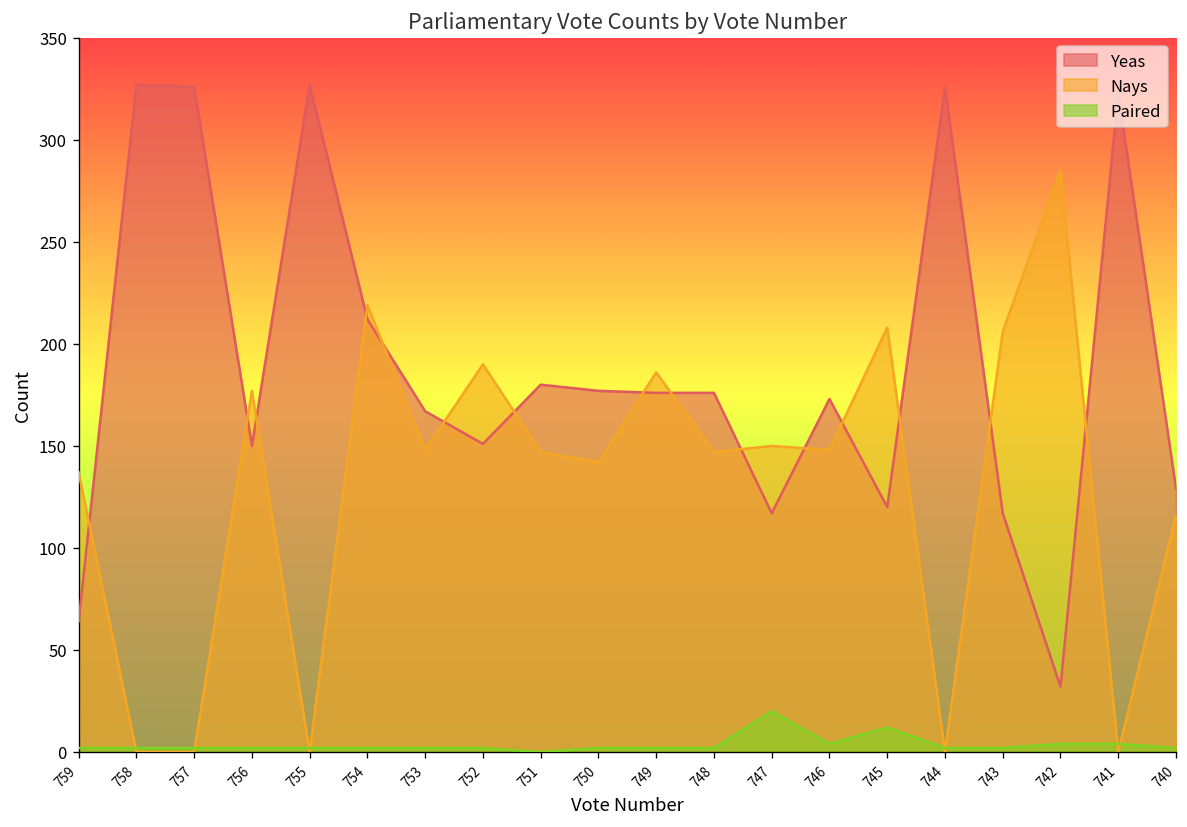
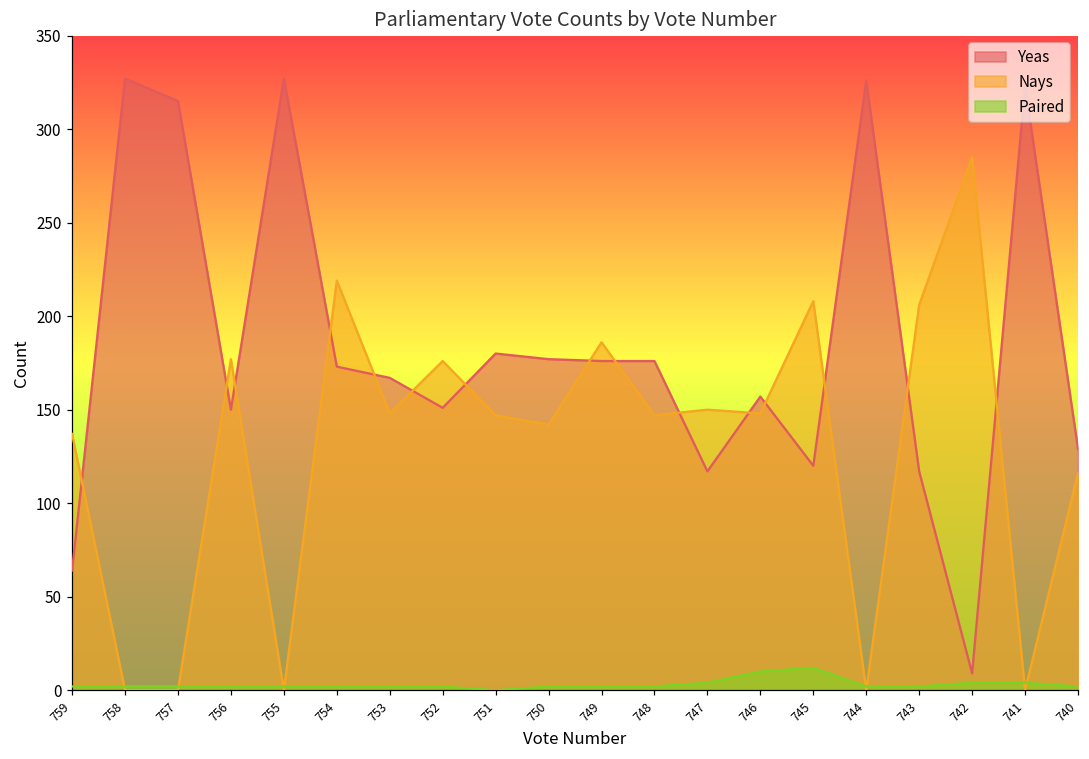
  {
    "Yeas": {
      "759": 64,
      "758": 327,
-     "757": 326,
+     "757": 315,
      "756": 150,
      "755": 327,
-     "754": 212,
+     "754": 173,
      "753": 167,
      "752": 151,
      "751": 180,
      "750": 177,
      "749": 176,
      "748": 176,
      "747": 117,
-     "746": 173,
+     "746": 157,
      "745": 120,
      "744": 326,
      "743": 117,
-     "742": 32,
+     "742": 9,
      "740": 129
    },
    "Nays": {
      "759": 137,
      "758": 0,
      "757": 0,
      "756": 177,
      "755": 0,
      "754": 219,
      "753": 148,
-     "752": 190,
+     "752": 176,
      "751": 147,
      "750": 142,
      "749": 186,
      "748": 147,
      "747": 150,
      "746": 148,
      "745": 208,
      "744": 0,
      "743": 206,
      "742": 285,
      "741": 0,
      "740": 116
    },
    "Paired": {
      "759": 2,
      "758": 2,
      "757": 2,
      "756": 2,
      "755": 2,
      "754": 2,
      "753": 2,
      "752": 2,
      "751": 0,
      "750": 2,
      "749": 2,
      "748": 2,
-     "747": 20,
-     "746": 4,
+     "747": 4,
+     "746": 10,
      "745": 12,
      "744": 2,
      "743": 2,
      "742": 4,
      "741": 4,
      "740": 2
    }
  }
